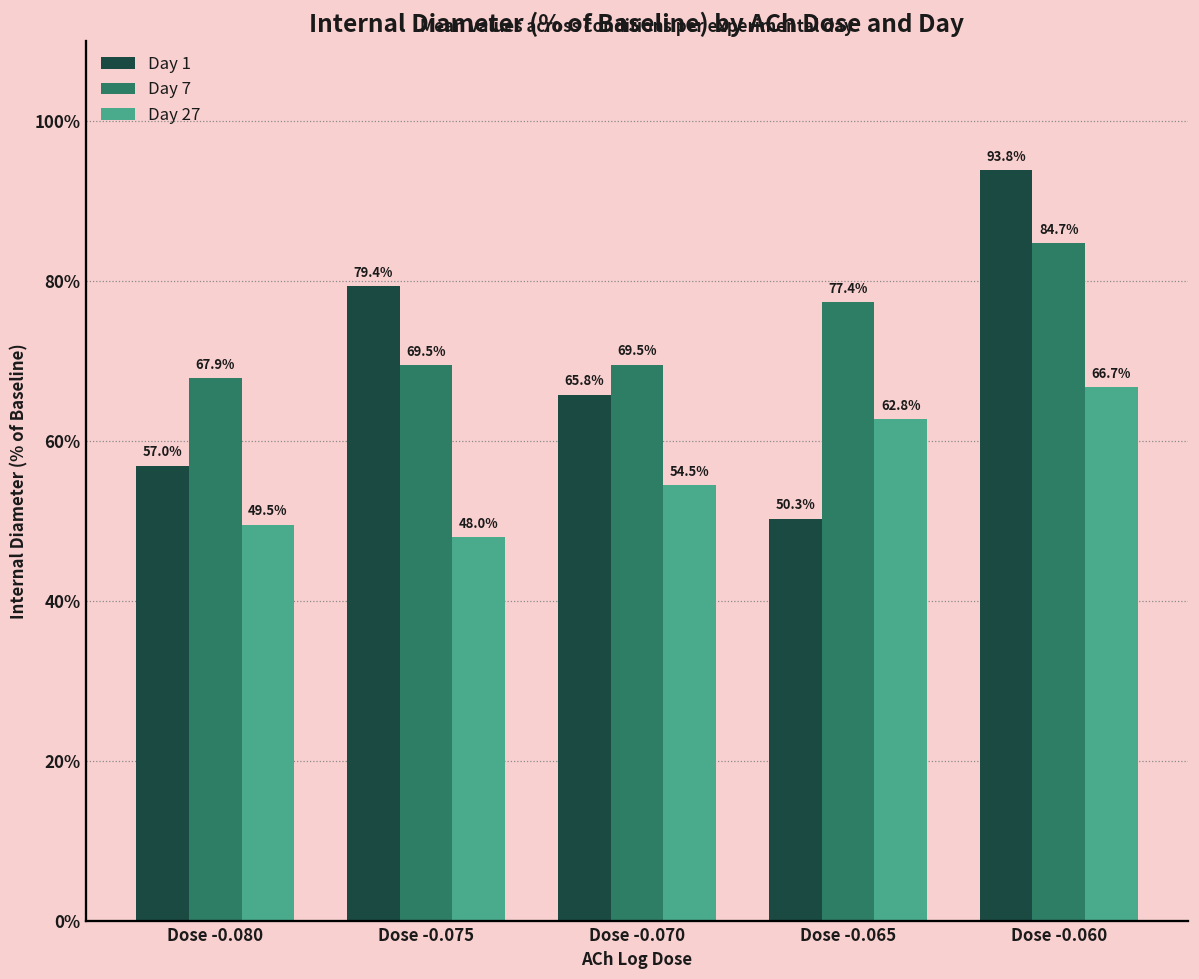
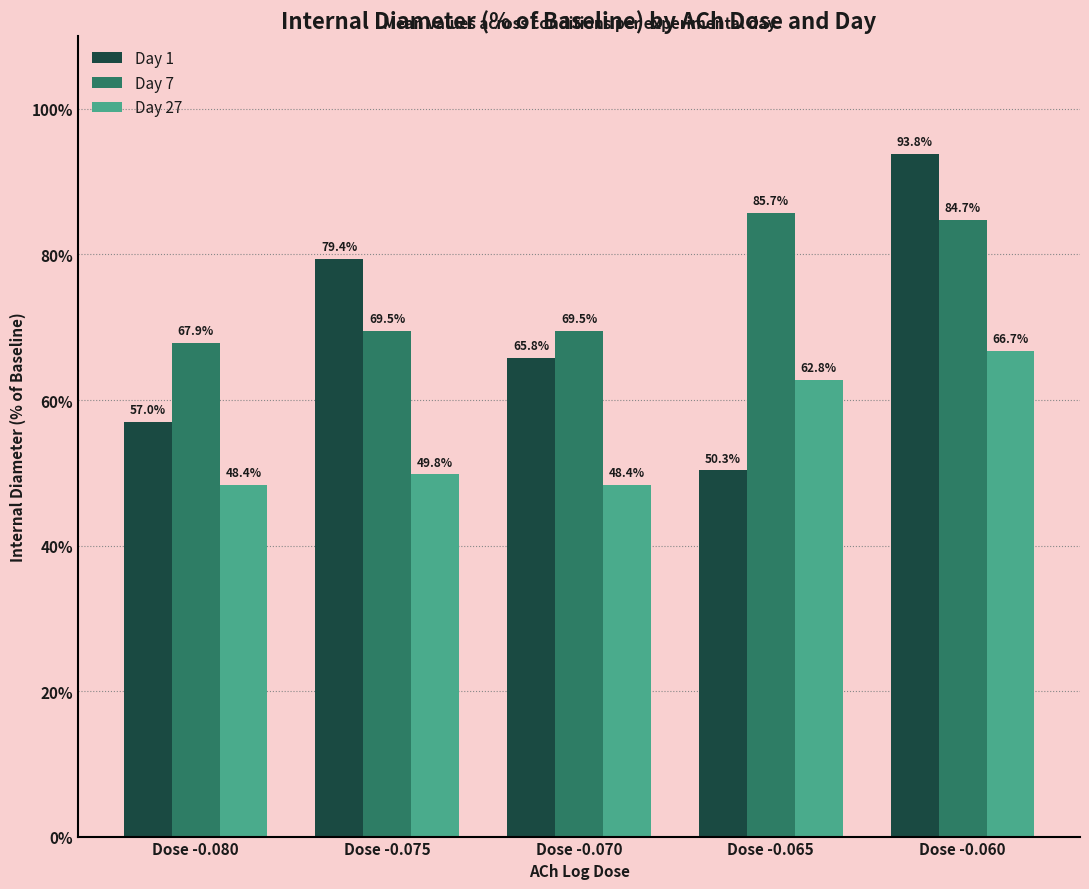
  {
    "Day 1": {
      "Dose -0.080": "57.0%",
      "Dose -0.075": "79.4%",
      "Dose -0.070": "65.8%",
      "Dose -0.065": "50.3%",
      "Dose -0.060": "93.8%"
    },
    "Day 7": {
      "Dose -0.080": "67.9%",
      "Dose -0.075": "69.5%",
      "Dose -0.070": "69.5%",
-     "Dose -0.065": "77.4%",
+     "Dose -0.065": "85.7%",
      "Dose -0.060": "84.7%"
    },
    "Day 27": {
-     "Dose -0.080": "49.5%",
-     "Dose -0.075": "48.0%",
-     "Dose -0.070": "54.5%",
+     "Dose -0.080": "48.4%",
+     "Dose -0.075": "49.8%",
+     "Dose -0.070": "48.4%",
      "Dose -0.065": "62.8%",
      "Dose -0.060": "66.7%"
    }
  }
